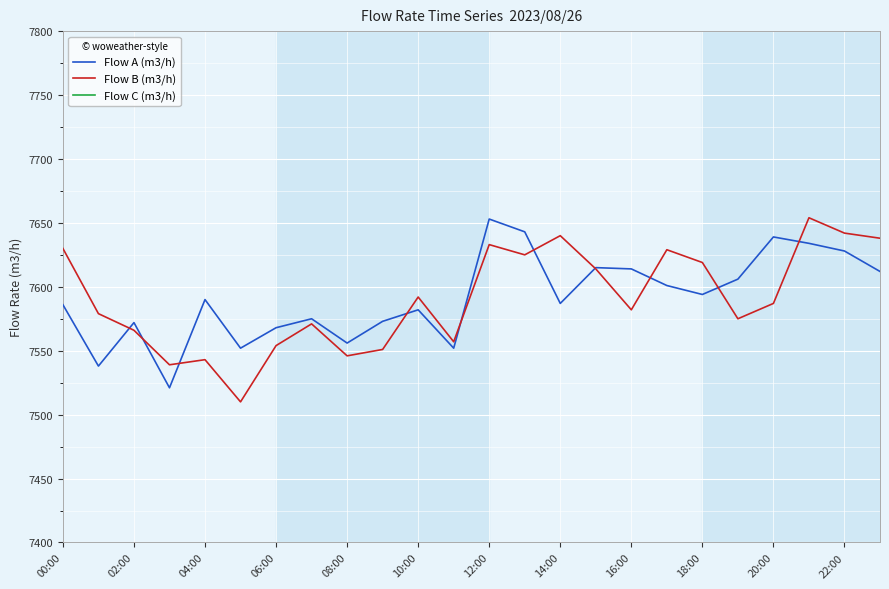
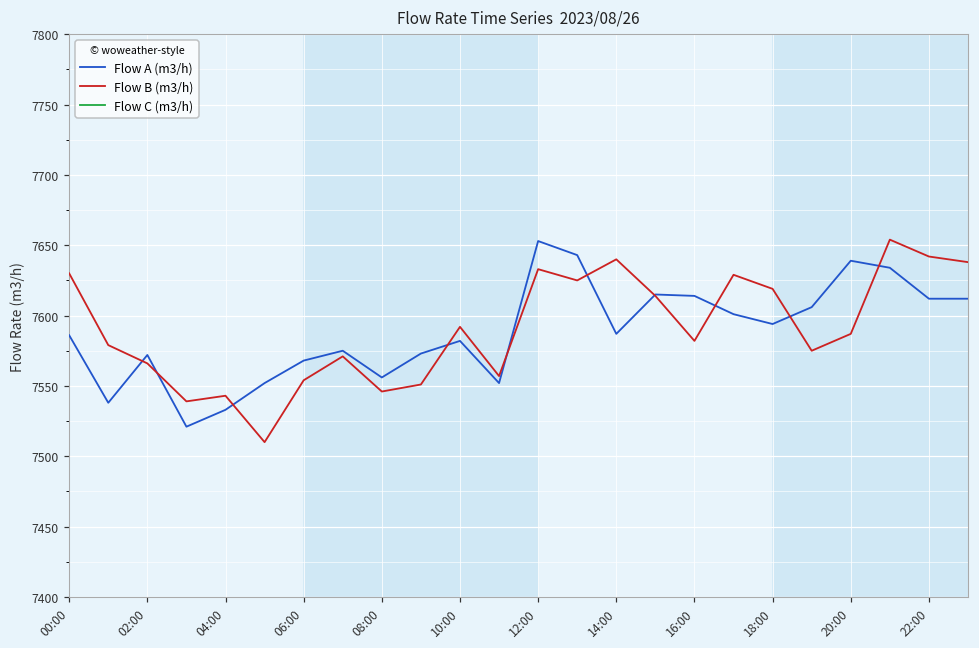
  {
    "Flow A (m3/h)": {
      "00:00": 7586,
      "02:00": 7572,
-     "04:00": 7590,
+     "04:00": 7533,
      "06:00": 7568,
      "08:00": 7556,
      "10:00": 7582,
      "12:00": 7653,
      "14:00": 7587,
      "16:00": 7614,
      "18:00": 7594,
      "20:00": 7639,
-     "22:00": 7628
+     "22:00": 7612
    },
    "Flow B (m3/h)": {
      "00:00": 7630,
      "02:00": 7566,
      "04:00": 7543,
      "06:00": 7554,
      "08:00": 7546,
      "10:00": 7592,
      "12:00": 7633,
      "14:00": 7640,
      "16:00": 7582,
      "18:00": 7619,
      "20:00": 7587,
      "22:00": 7642
    }
  }
